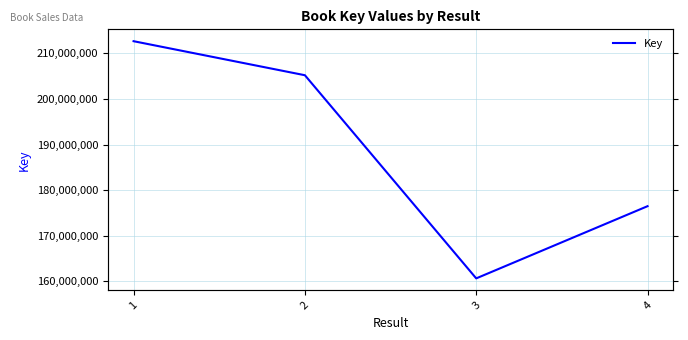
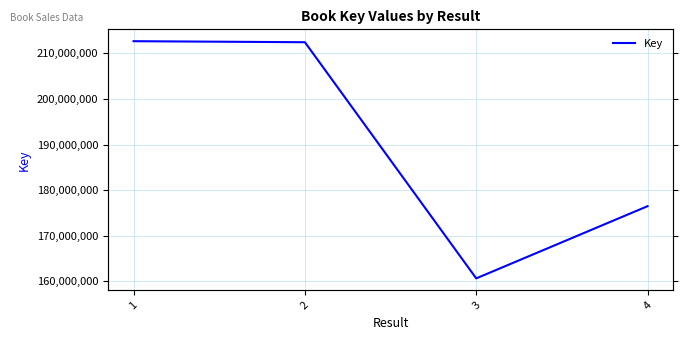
  {
    "1": "213,000,000",
-   "2": "205,000,000",
+   "2": "212,000,000",
    "3": "161,000,000",
    "4": "176,000,000"
  }
